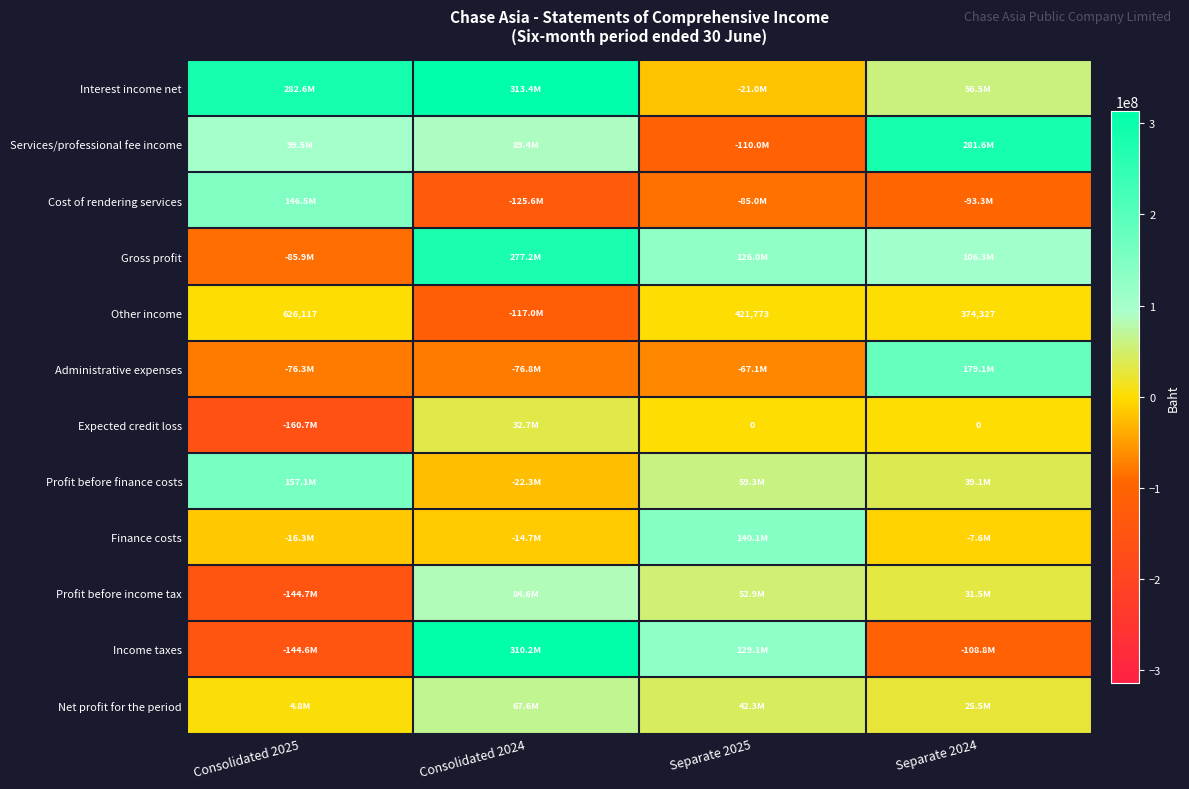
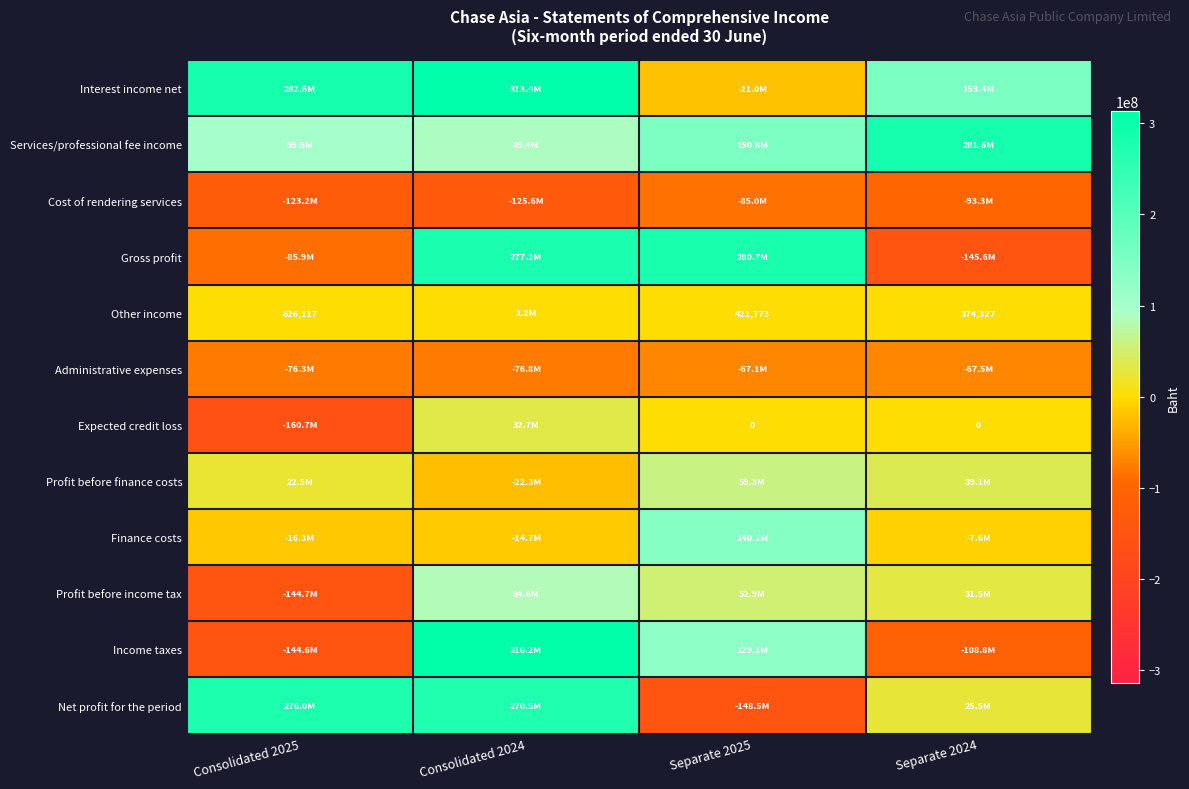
  {
    "Interest income net": {
      "Consolidated 2025": "282.6M",
      "Consolidated 2024": "313.4M",
      "Separate 2025": "-21.0M",
-     "Separate 2024": "56.5M"
+     "Separate 2024": "153.4M"
    },
    "Services/professional fee income": {
      "Consolidated 2025": "99.5M",
      "Consolidated 2024": "89.4M",
-     "Separate 2025": "-110.0M",
+     "Separate 2025": "150.8M",
      "Separate 2024": "281.6M"
    },
    "Cost of rendering services": {
-     "Consolidated 2025": "146.5M",
+     "Consolidated 2025": "-123.2M",
      "Consolidated 2024": "-125.6M",
      "Separate 2025": "-85.0M",
      "Separate 2024": "-93.3M"
    },
    "Gross profit": {
      "Consolidated 2025": "-85.9M",
      "Consolidated 2024": "277.2M",
-     "Separate 2025": "126.0M",
-     "Separate 2024": "106.3M"
+     "Separate 2025": "280.7M",
+     "Separate 2024": "-145.6M"
    },
    "Other income": {
      "Consolidated 2025": "626,117",
-     "Consolidated 2024": "-117.0M",
+     "Consolidated 2024": "1.2M",
      "Separate 2025": "421,773",
      "Separate 2024": "374,327"
    },
    "Administrative expenses": {
      "Consolidated 2025": "-76.3M",
      "Consolidated 2024": "-76.8M",
      "Separate 2025": "-67.1M",
-     "Separate 2024": "179.1M"
+     "Separate 2024": "-67.5M"
    },
    "Expected credit loss": {
      "Consolidated 2025": "-160.7M",
      "Consolidated 2024": "32.7M",
      "Separate 2025": "0",
      "Separate 2024": "0"
    },
    "Profit before finance costs": {
-     "Consolidated 2025": "157.1M",
+     "Consolidated 2025": "22.5M",
      "Consolidated 2024": "-22.3M",
      "Separate 2025": "59.3M",
      "Separate 2024": "39.1M"
    },
    "Finance costs": {
      "Consolidated 2025": "-16.3M",
      "Consolidated 2024": "-14.7M",
      "Separate 2025": "140.1M",
      "Separate 2024": "-7.6M"
    },
    "Profit before income tax": {
      "Consolidated 2025": "-144.7M",
      "Consolidated 2024": "84.6M",
      "Separate 2025": "52.9M",
      "Separate 2024": "31.5M"
    },
    "Income taxes": {
      "Consolidated 2025": "-144.6M",
      "Consolidated 2024": "310.2M",
      "Separate 2025": "129.1M",
      "Separate 2024": "-108.8M"
    },
    "Net profit for the period": {
-     "Consolidated 2025": "4.8M",
-     "Consolidated 2024": "67.6M",
-     "Separate 2025": "42.3M",
+     "Consolidated 2025": "276.0M",
+     "Consolidated 2024": "270.5M",
+     "Separate 2025": "-148.5M",
      "Separate 2024": "25.5M"
    }
  }
